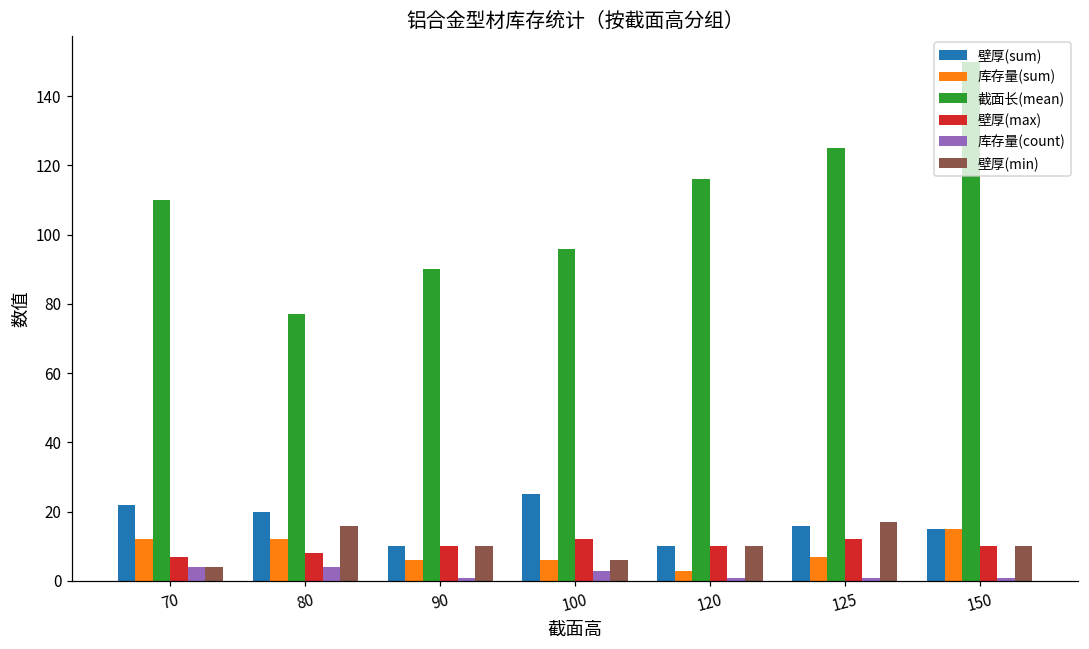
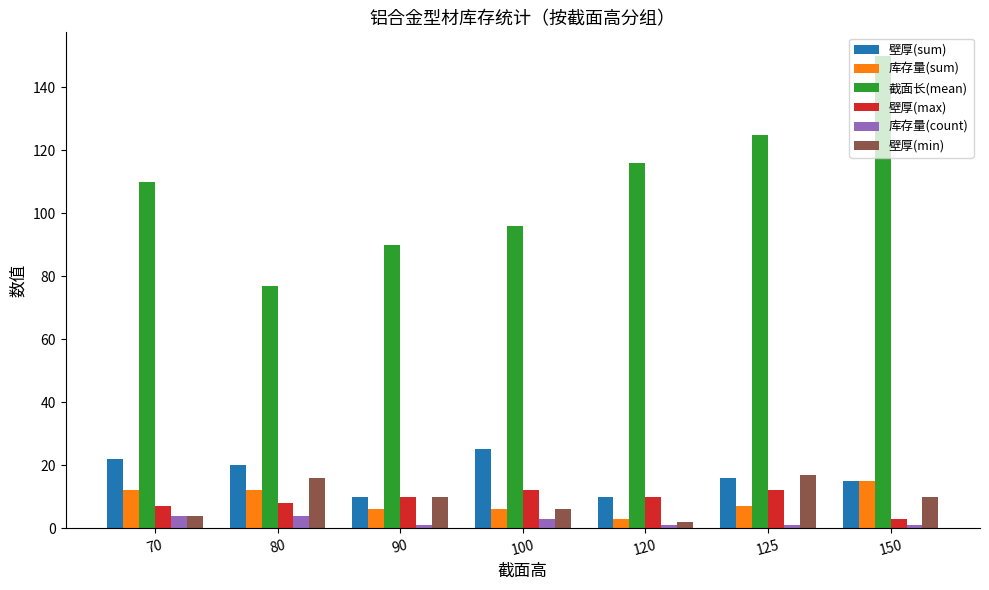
  {
    "壁厚(sum)": {
      "70": 22,
      "80": 20,
      "90": 10,
      "100": 25,
      "120": 10,
      "125": 16,
      "150": 15
    },
    "库存量(sum)": {
      "70": 12,
      "80": 12,
      "90": 6,
      "100": 6,
      "120": 3,
      "125": 7,
      "150": 15
    },
    "截面长(mean)": {
      "70": 110,
      "80": 77,
      "90": 90,
      "100": 96,
      "120": 116,
      "125": 125
    },
    "壁厚(max)": {
      "70": 7,
      "80": 8,
      "90": 10,
      "100": 12,
      "120": 10,
      "125": 12,
-     "150": 10
+     "150": 3
    },
    "库存量(count)": {
      "70": 4,
      "80": 4,
      "90": 1,
      "100": 3,
      "120": 1,
      "125": 1,
      "150": 1
    },
    "壁厚(min)": {
      "70": 4,
      "80": 16,
      "90": 10,
      "100": 6,
-     "120": 10,
+     "120": 2,
      "125": 17,
      "150": 10
    }
  }
